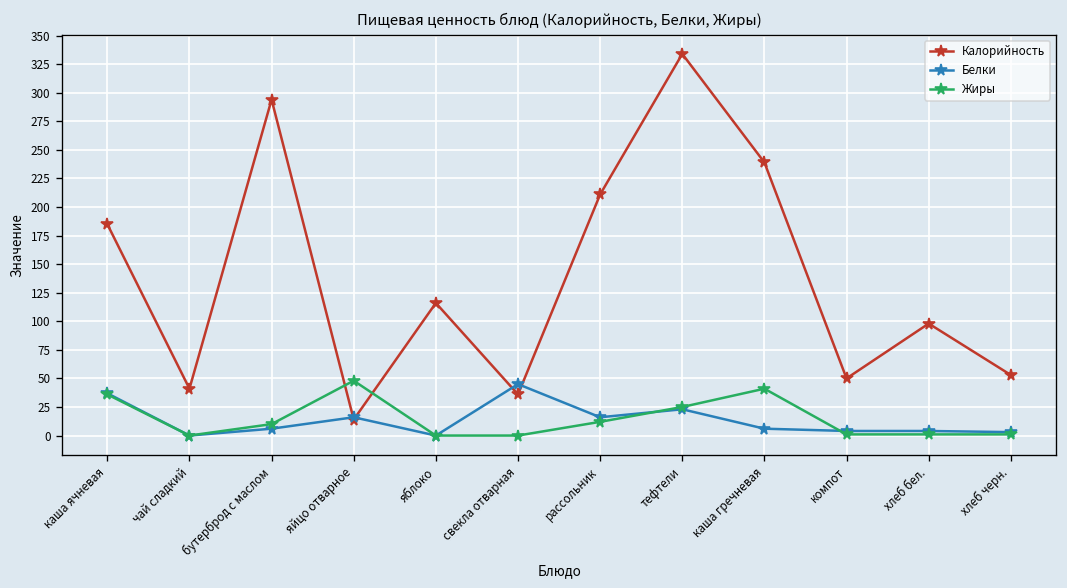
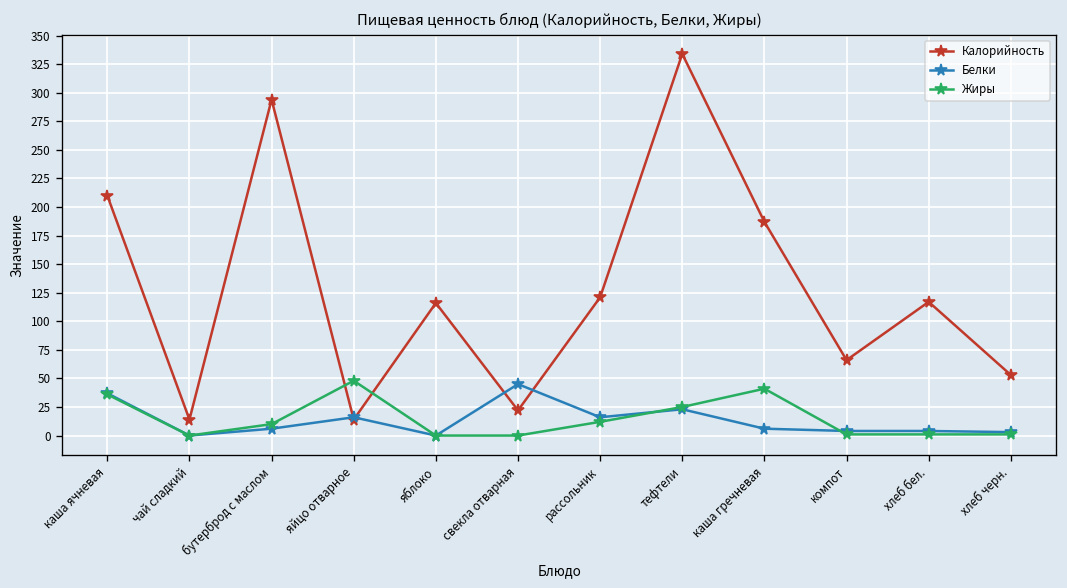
  {
    "Калорийность": {
-     "каша ячневая": 190,
-     "чай сладкий": 40,
+     "каша ячневая": 210,
+     "чай сладкий": 10,
      "бутерброд с маслом": 290,
      "яблоко": 120,
-     "свекла отварная": 40,
-     "рассольник": 210,
+     "свекла отварная": 20,
+     "рассольник": 120,
      "тефтели": 330,
-     "каша гречневая": 240,
-     "компот": 50,
-     "хлеб бел.": 100,
+     "каша гречневая": 190,
+     "компот": 70,
+     "хлеб бел.": 120,
      "хлеб черн.": 50
    },
    "Белки": {
      "бутерброд с маслом": 10,
      "свекла отварная": 50,
      "рассольник": 20,
      "каша гречневая": 10,
      "компот": 0,
      "хлеб бел.": 0
    },
    "Жиры": {
      "бутерброд с маслом": 10,
      "яйцо отварное": 50,
      "свекла отварная": 0,
      "рассольник": 10,
      "каша гречневая": 40,
      "компот": 0,
      "хлеб бел.": 0
    }
  }
